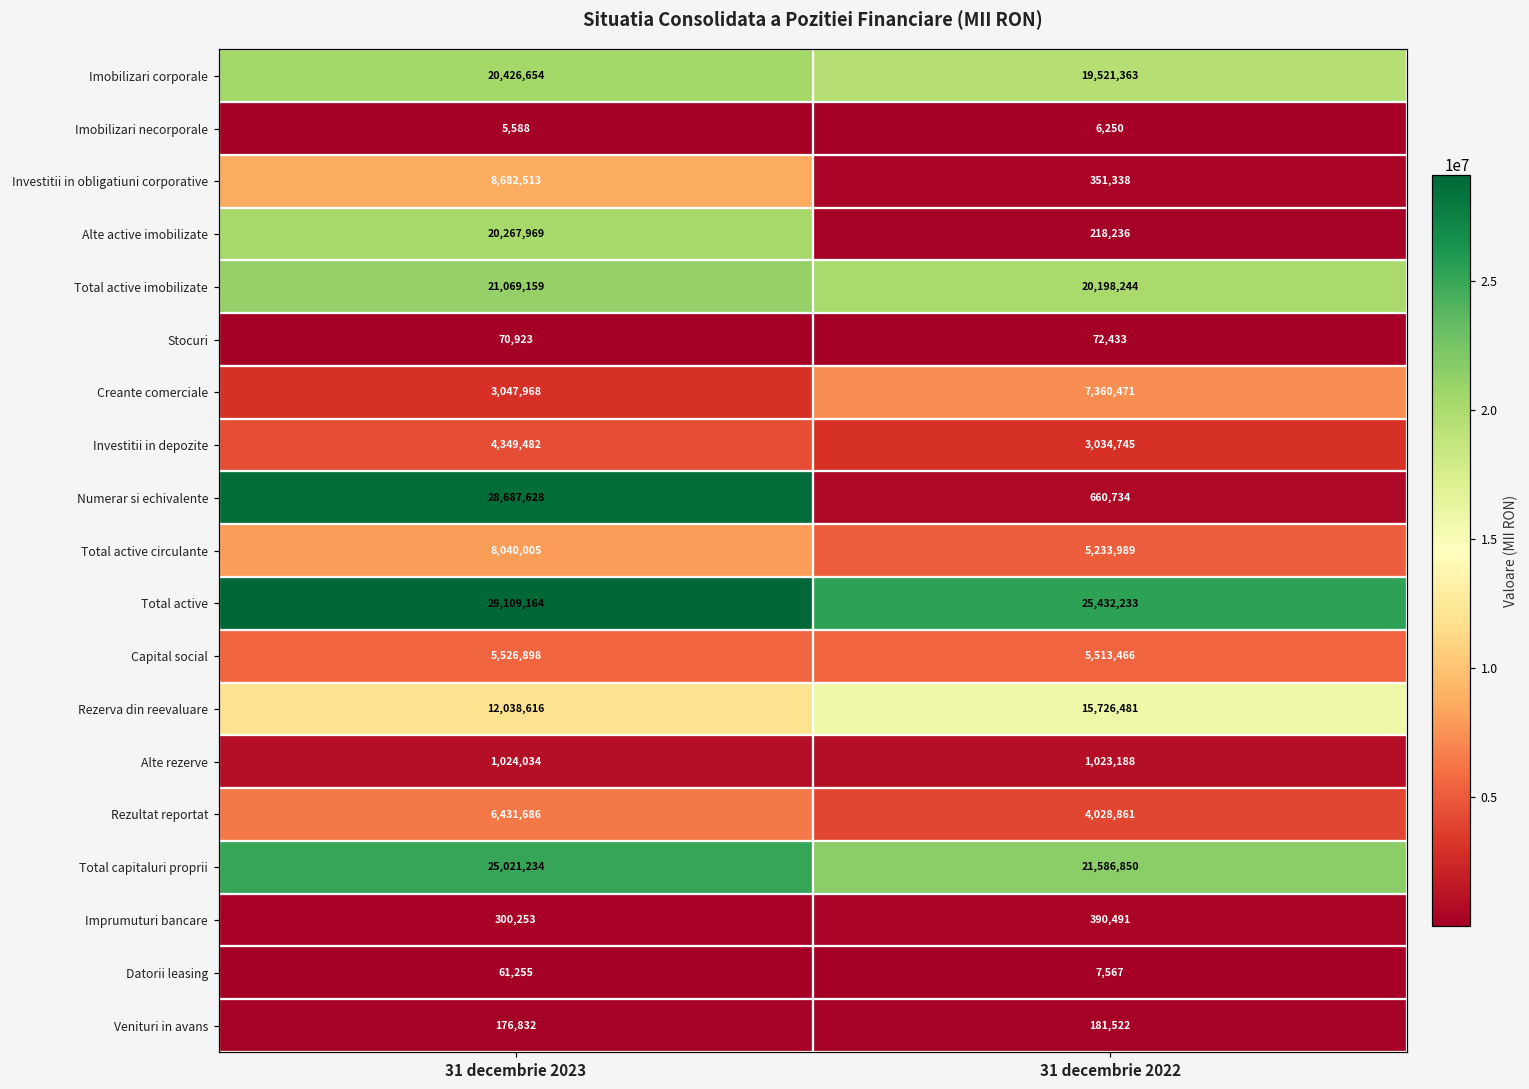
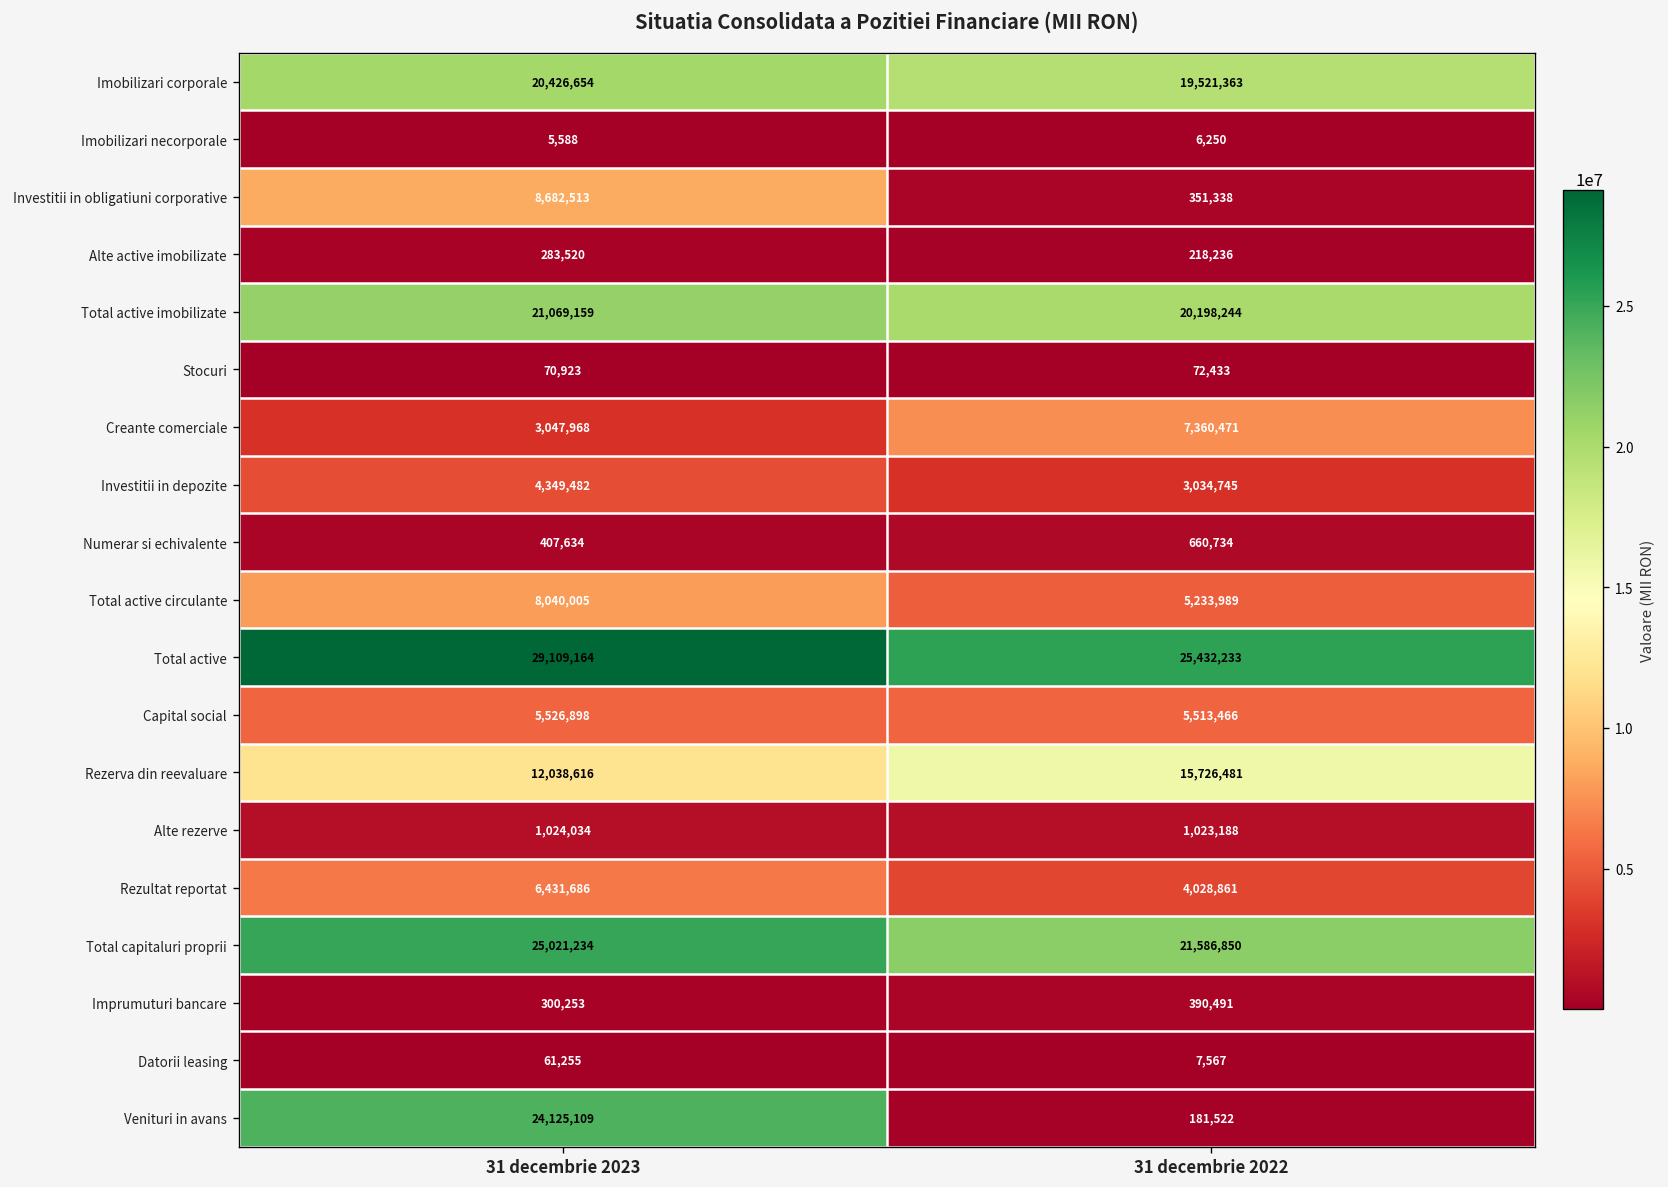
  {
    "Imobilizari corporale": {
      "31 decembrie 2023": "20,426,654",
      "31 decembrie 2022": "19,521,363"
    },
    "Imobilizari necorporale": {
      "31 decembrie 2023": "5,588",
      "31 decembrie 2022": "6,250"
    },
    "Investitii in obligatiuni corporative": {
      "31 decembrie 2023": "8,682,513",
      "31 decembrie 2022": "351,338"
    },
    "Alte active imobilizate": {
-     "31 decembrie 2023": "20,267,969",
+     "31 decembrie 2023": "283,520",
      "31 decembrie 2022": "218,236"
    },
    "Total active imobilizate": {
      "31 decembrie 2023": "21,069,159",
      "31 decembrie 2022": "20,198,244"
    },
    "Stocuri": {
      "31 decembrie 2023": "70,923",
      "31 decembrie 2022": "72,433"
    },
    "Creante comerciale": {
      "31 decembrie 2023": "3,047,968",
      "31 decembrie 2022": "7,360,471"
    },
    "Investitii in depozite": {
      "31 decembrie 2023": "4,349,482",
      "31 decembrie 2022": "3,034,745"
    },
    "Numerar si echivalente": {
-     "31 decembrie 2023": "28,687,628",
+     "31 decembrie 2023": "407,634",
      "31 decembrie 2022": "660,734"
    },
    "Total active circulante": {
      "31 decembrie 2023": "8,040,005",
      "31 decembrie 2022": "5,233,989"
    },
    "Total active": {
      "31 decembrie 2023": "29,109,164",
      "31 decembrie 2022": "25,432,233"
    },
    "Capital social": {
      "31 decembrie 2023": "5,526,898",
      "31 decembrie 2022": "5,513,466"
    },
    "Rezerva din reevaluare": {
      "31 decembrie 2023": "12,038,616",
      "31 decembrie 2022": "15,726,481"
    },
    "Alte rezerve": {
      "31 decembrie 2023": "1,024,034",
      "31 decembrie 2022": "1,023,188"
    },
    "Rezultat reportat": {
      "31 decembrie 2023": "6,431,686",
      "31 decembrie 2022": "4,028,861"
    },
    "Total capitaluri proprii": {
      "31 decembrie 2023": "25,021,234",
      "31 decembrie 2022": "21,586,850"
    },
    "Imprumuturi bancare": {
      "31 decembrie 2023": "300,253",
      "31 decembrie 2022": "390,491"
    },
    "Datorii leasing": {
      "31 decembrie 2023": "61,255",
      "31 decembrie 2022": "7,567"
    },
    "Venituri in avans": {
-     "31 decembrie 2023": "176,832",
+     "31 decembrie 2023": "24,125,109",
      "31 decembrie 2022": "181,522"
    }
  }
